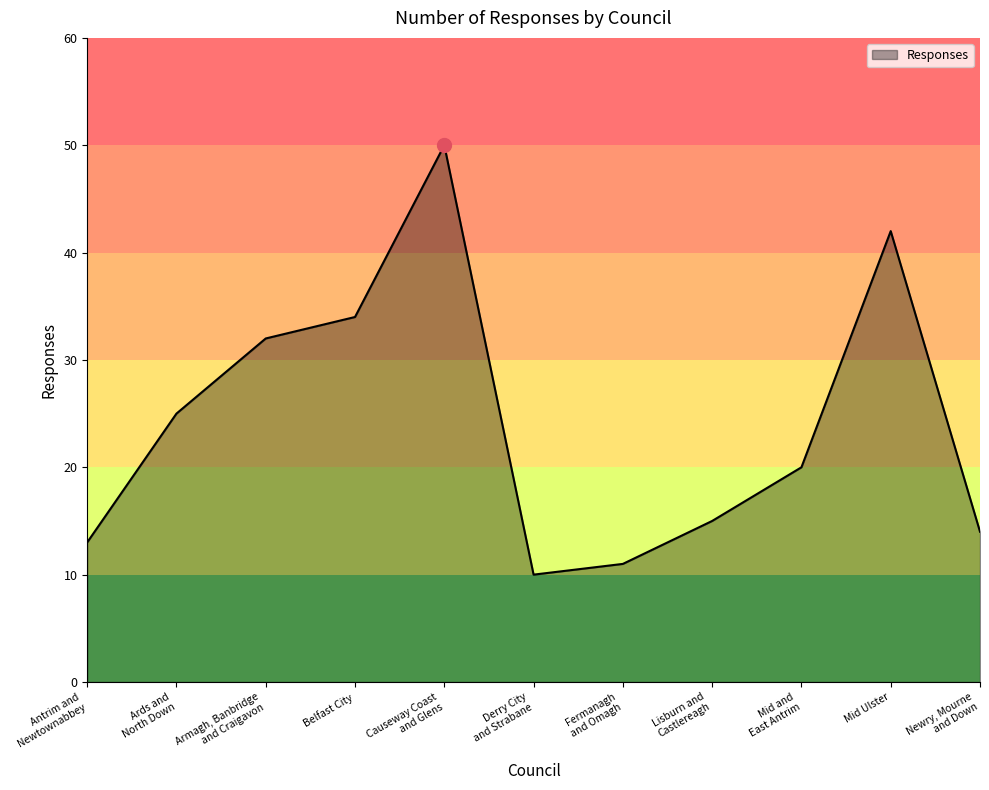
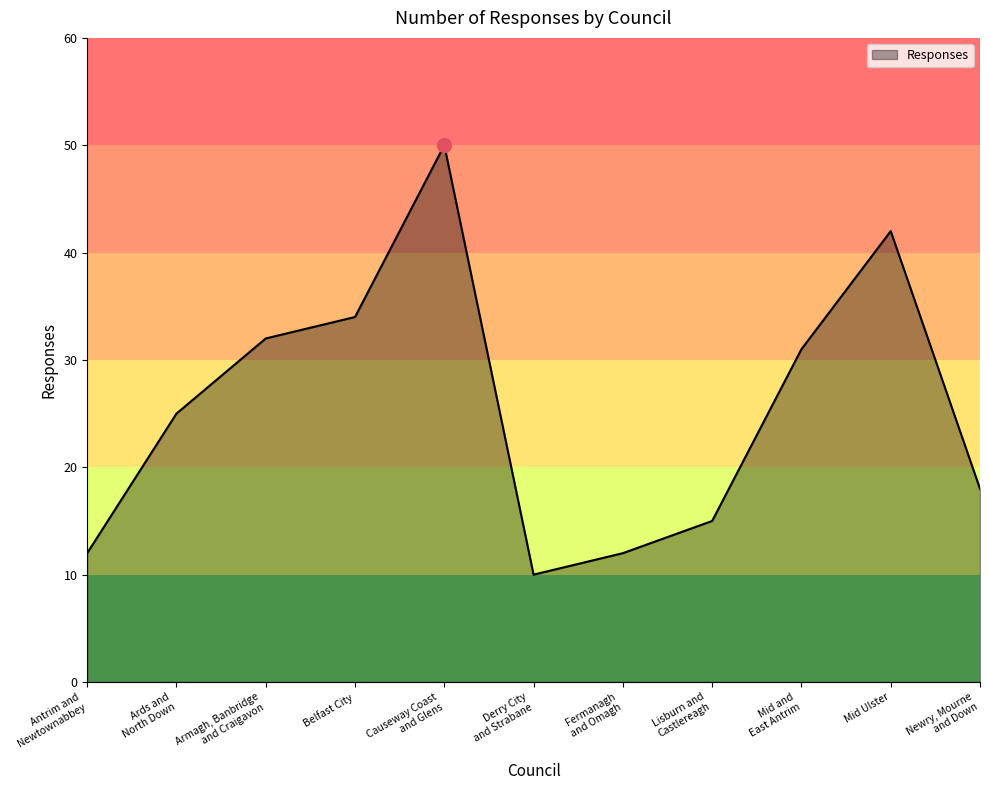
  {
    "Responses": {
-     "Antrim and Newtownabbey": 13,
+     "Antrim and Newtownabbey": 12,
      "Ards and North Down": 25,
      "Armagh, Banbridge and Craigavon": 32,
      "Belfast City": 34,
      "Derry City and Strabane": 10,
-     "Fermanagh and Omagh": 11,
+     "Fermanagh and Omagh": 12,
      "Lisburn and Castlereagh": 15,
-     "Mid and East Antrim": 20,
+     "Mid and East Antrim": 31,
      "Mid Ulster": 42,
-     "Newry, Mourne and Down": 14
+     "Newry, Mourne and Down": 18
    }
  }
